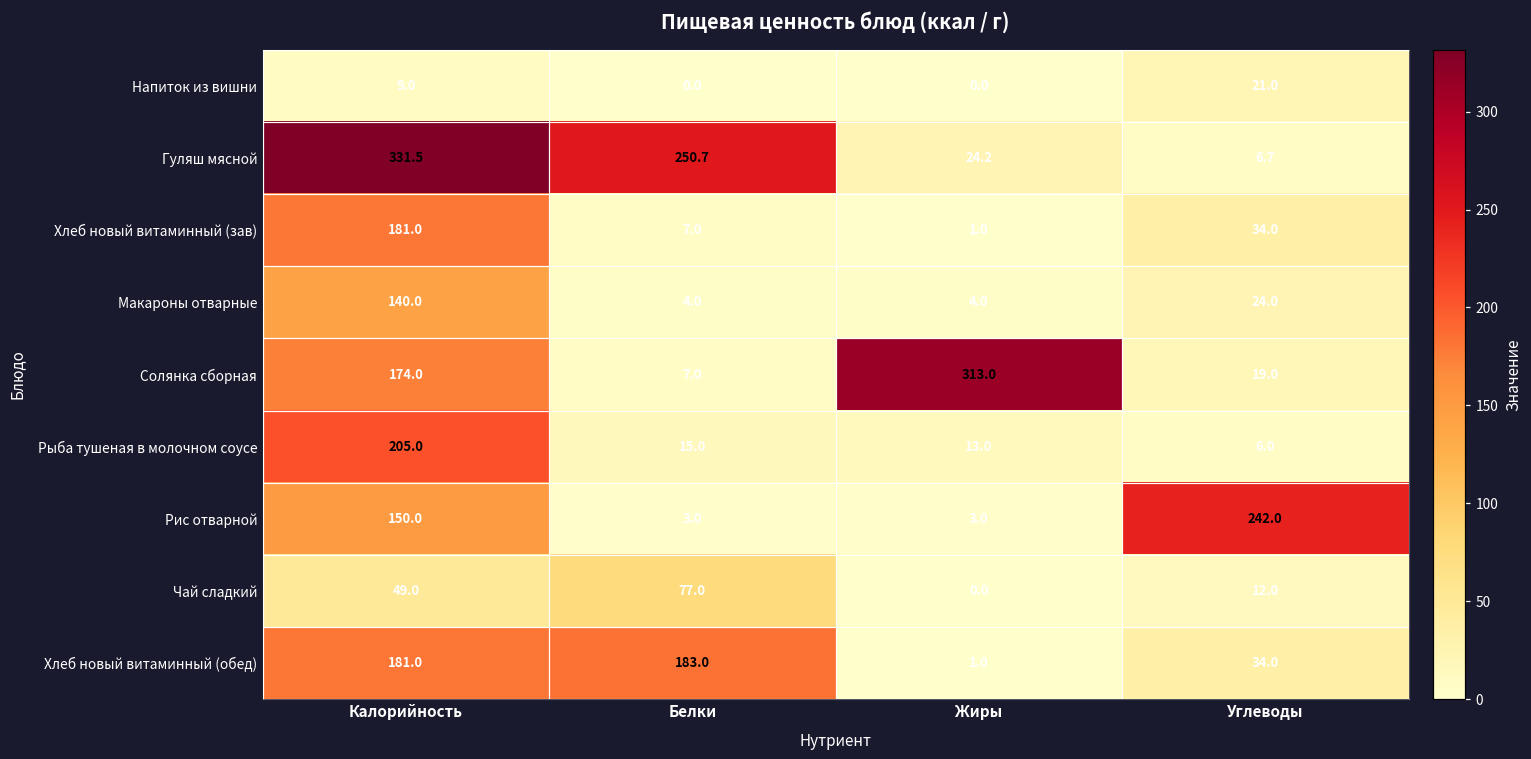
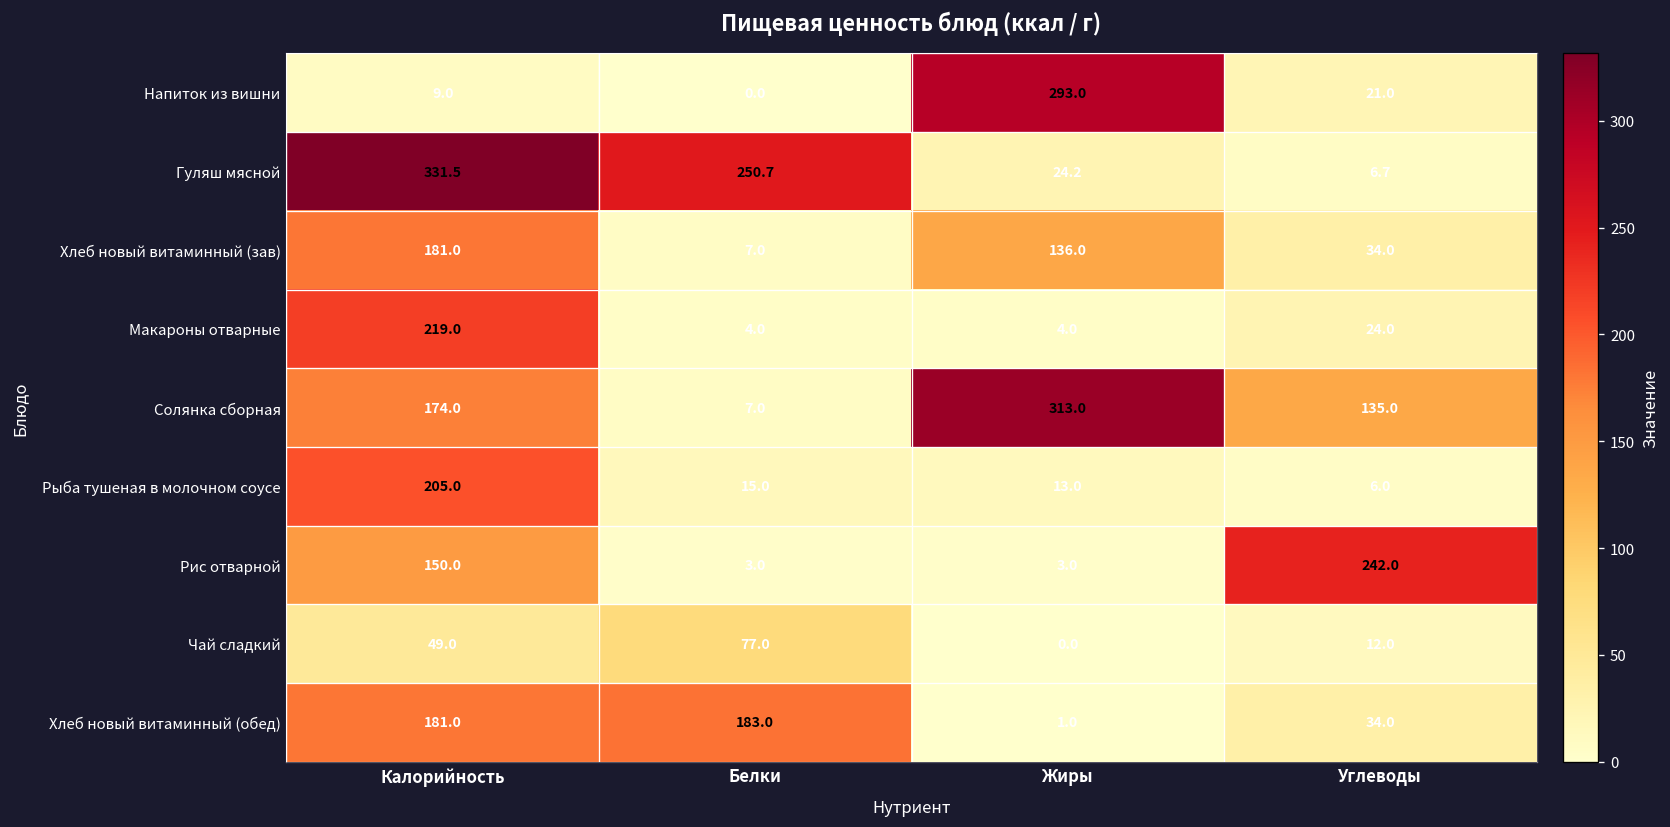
  {
    "Напиток из вишни": {
      "Калорийность": 9.0,
      "Белки": 0.0,
-     "Жиры": 0.0,
+     "Жиры": 293.0,
      "Углеводы": 21.0
    },
    "Гуляш мясной": {
      "Калорийность": 331.5,
      "Белки": 250.7,
      "Жиры": 24.2,
      "Углеводы": 6.7
    },
    "Хлеб новый витаминный (зав)": {
      "Калорийность": 181.0,
      "Белки": 7.0,
-     "Жиры": 1.0,
+     "Жиры": 136.0,
      "Углеводы": 34.0
    },
    "Макароны отварные": {
-     "Калорийность": 140.0,
+     "Калорийность": 219.0,
      "Белки": 4.0,
      "Жиры": 4.0,
      "Углеводы": 24.0
    },
    "Солянка сборная": {
      "Калорийность": 174.0,
      "Белки": 7.0,
      "Жиры": 313.0,
-     "Углеводы": 19.0
+     "Углеводы": 135.0
    },
    "Рыба тушеная в молочном соусе": {
      "Калорийность": 205.0,
      "Белки": 15.0,
      "Жиры": 13.0,
      "Углеводы": 6.0
    },
    "Рис отварной": {
      "Калорийность": 150.0,
      "Белки": 3.0,
      "Жиры": 3.0,
      "Углеводы": 242.0
    },
    "Чай сладкий": {
      "Калорийность": 49.0,
      "Белки": 77.0,
      "Жиры": 0.0,
      "Углеводы": 12.0
    },
    "Хлеб новый витаминный (обед)": {
      "Калорийность": 181.0,
      "Белки": 183.0,
      "Жиры": 1.0,
      "Углеводы": 34.0
    }
  }
